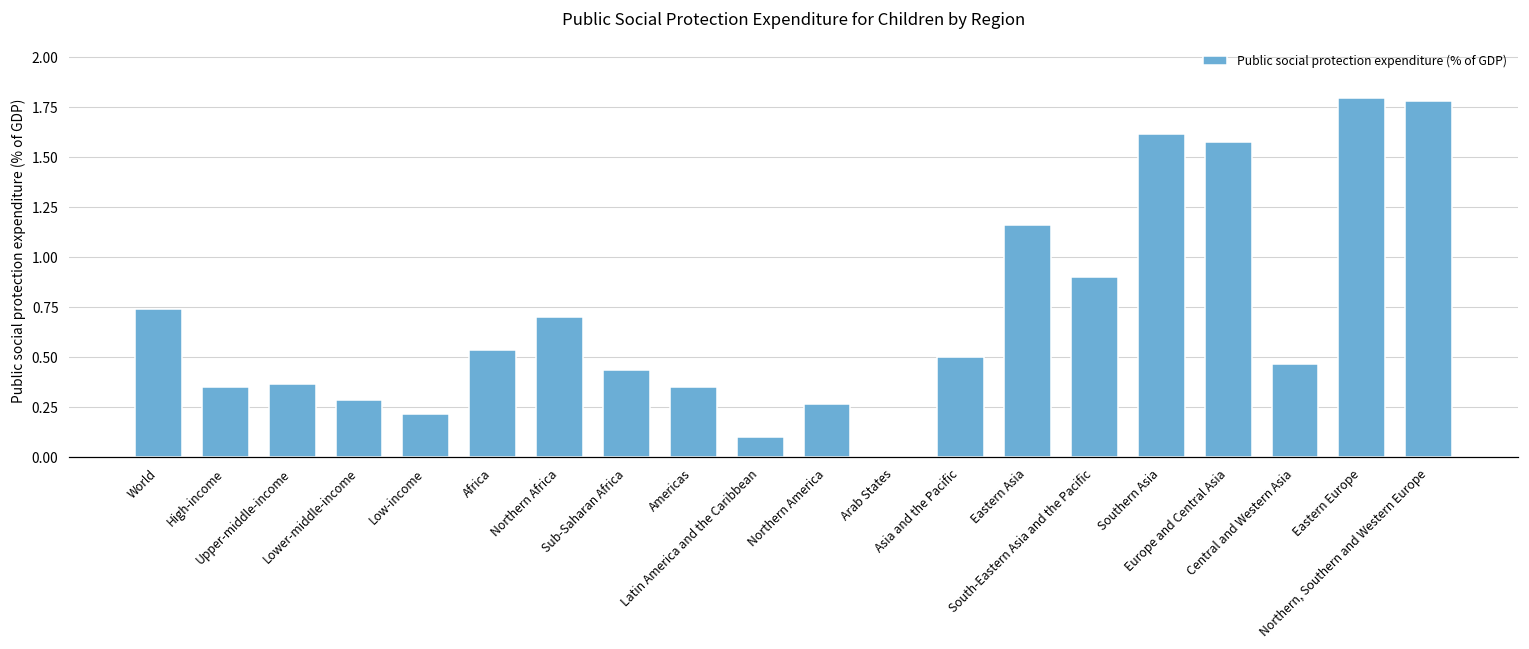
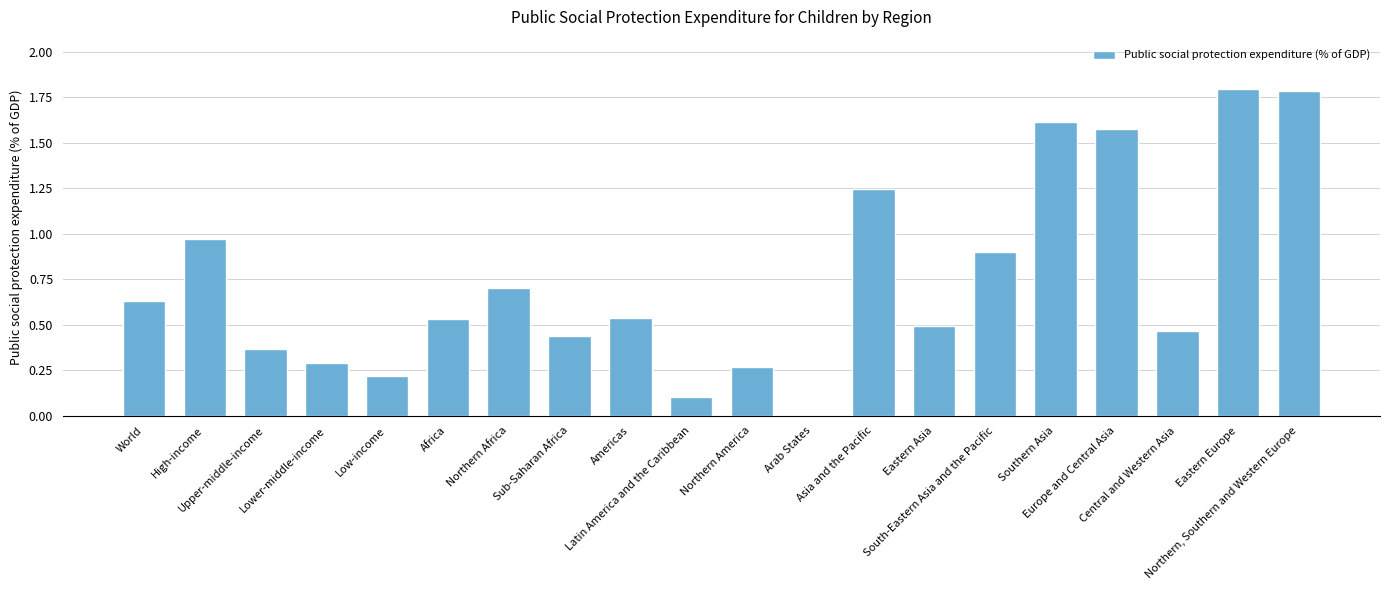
  {
-   "World": 0.74,
-   "High-income": 0.35,
+   "World": 0.63,
+   "High-income": 0.97,
    "Upper-middle-income": 0.36,
    "Lower-middle-income": 0.29,
    "Low-income": 0.22,
    "Africa": 0.53,
    "Northern Africa": 0.70,
    "Sub-Saharan Africa": 0.44,
-   "Americas": 0.35,
+   "Americas": 0.54,
    "Latin America and the Caribbean": 0.10,
    "Northern America": 0.27,
-   "Asia and the Pacific": 0.50,
-   "Eastern Asia": 1.16,
+   "Asia and the Pacific": 1.25,
+   "Eastern Asia": 0.49,
    "South-Eastern Asia and the Pacific": 0.90,
    "Southern Asia": 1.61,
    "Europe and Central Asia": 1.58,
    "Central and Western Asia": 0.47,
    "Eastern Europe": 1.80,
    "Northern, Southern and Western Europe": 1.78
  }
